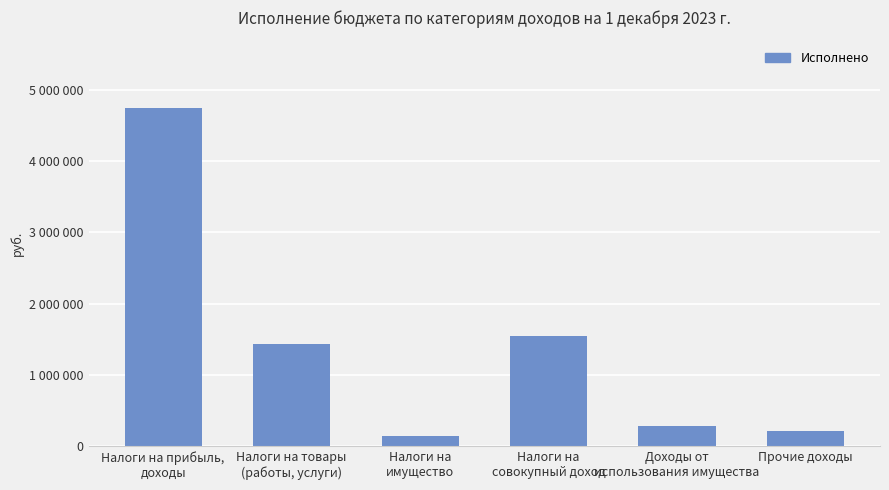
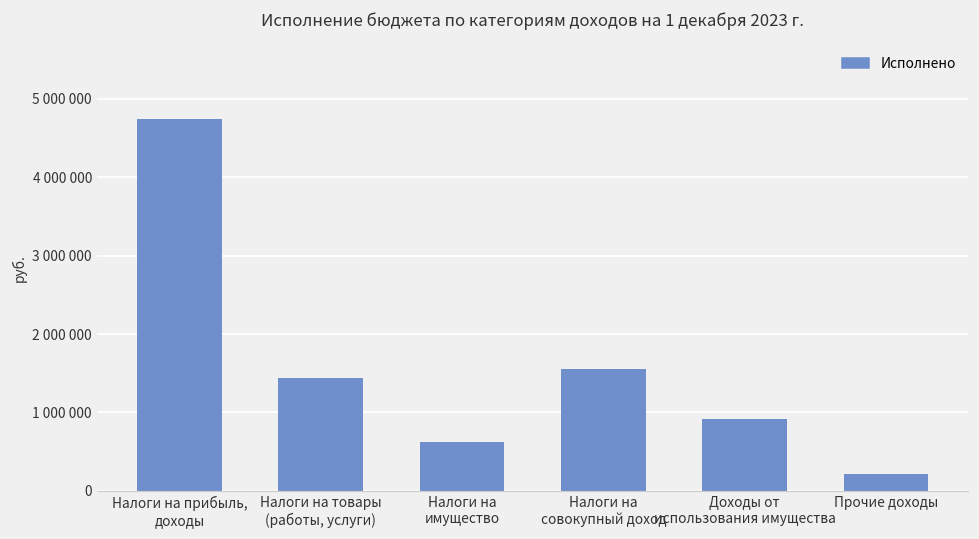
  {
    "Налоги на прибыль, доходы": 4700000,
    "Налоги на товары (работы, услуги)": 1400000,
-   "Налоги на имущество": 100000,
+   "Налоги на имущество": 600000,
    "Налоги на совокупный доход": 1600000,
-   "Доходы от использования имущества": 300000,
+   "Доходы от использования имущества": 900000,
    "Прочие доходы": 200000
  }
